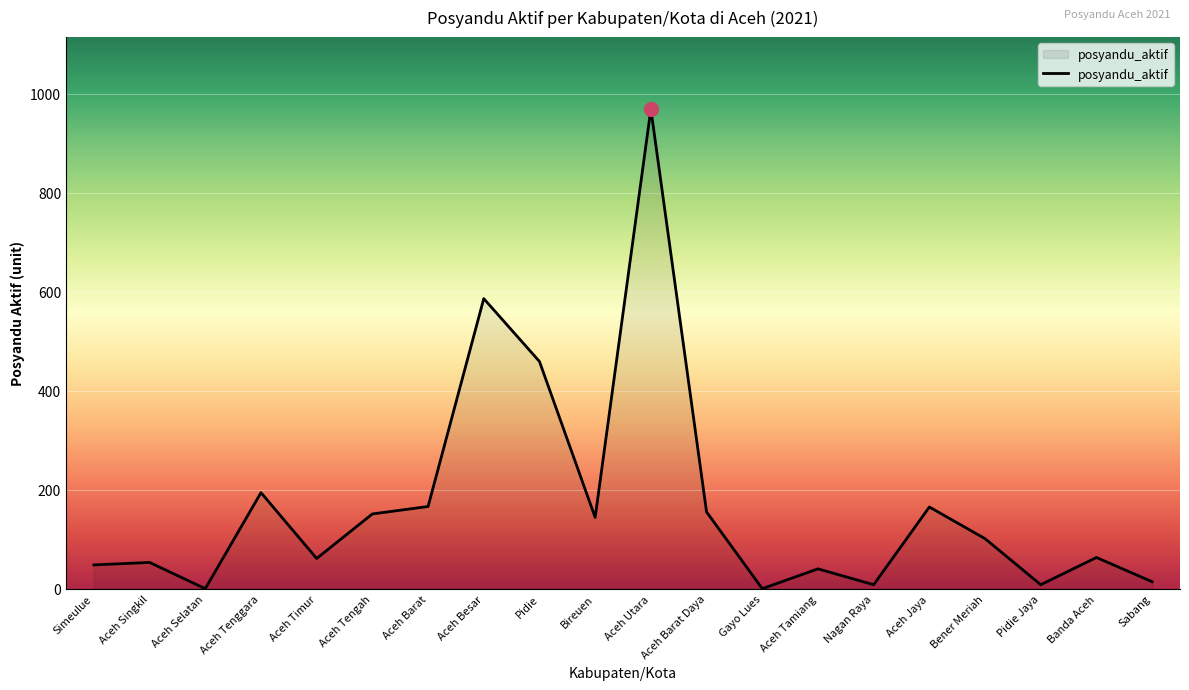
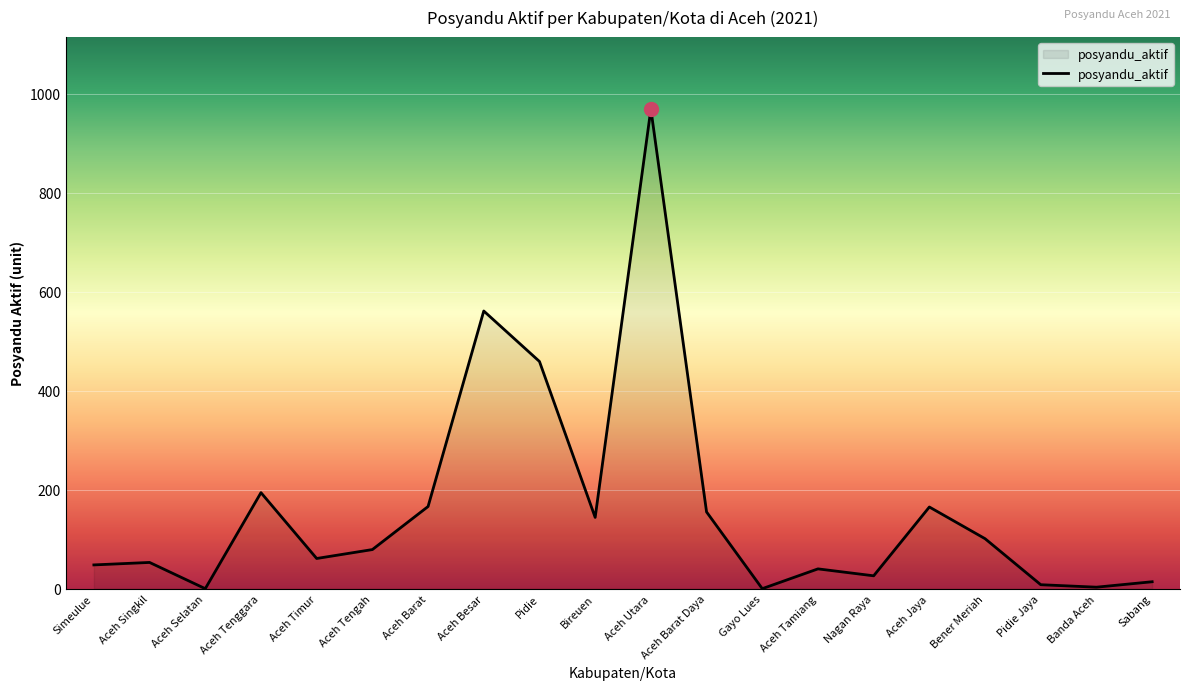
  {
    "posyandu_aktif": {
      "Simeulue": 50,
      "Aceh Singkil": 50,
      "Aceh Selatan": 0,
      "Aceh Tenggara": 190,
      "Aceh Timur": 60,
-     "Aceh Tengah": 150,
+     "Aceh Tengah": 80,
      "Aceh Barat": 170,
-     "Aceh Besar": 590,
+     "Aceh Besar": 560,
      "Pidie": 460,
      "Bireuen": 140,
      "Aceh Barat Daya": 160,
      "Gayo Lues": 0,
      "Aceh Tamiang": 40,
-     "Nagan Raya": 10,
+     "Nagan Raya": 30,
      "Aceh Jaya": 170,
      "Bener Meriah": 100,
      "Pidie Jaya": 10,
-     "Banda Aceh": 60,
+     "Banda Aceh": 0,
      "Sabang": 10
    }
  }
